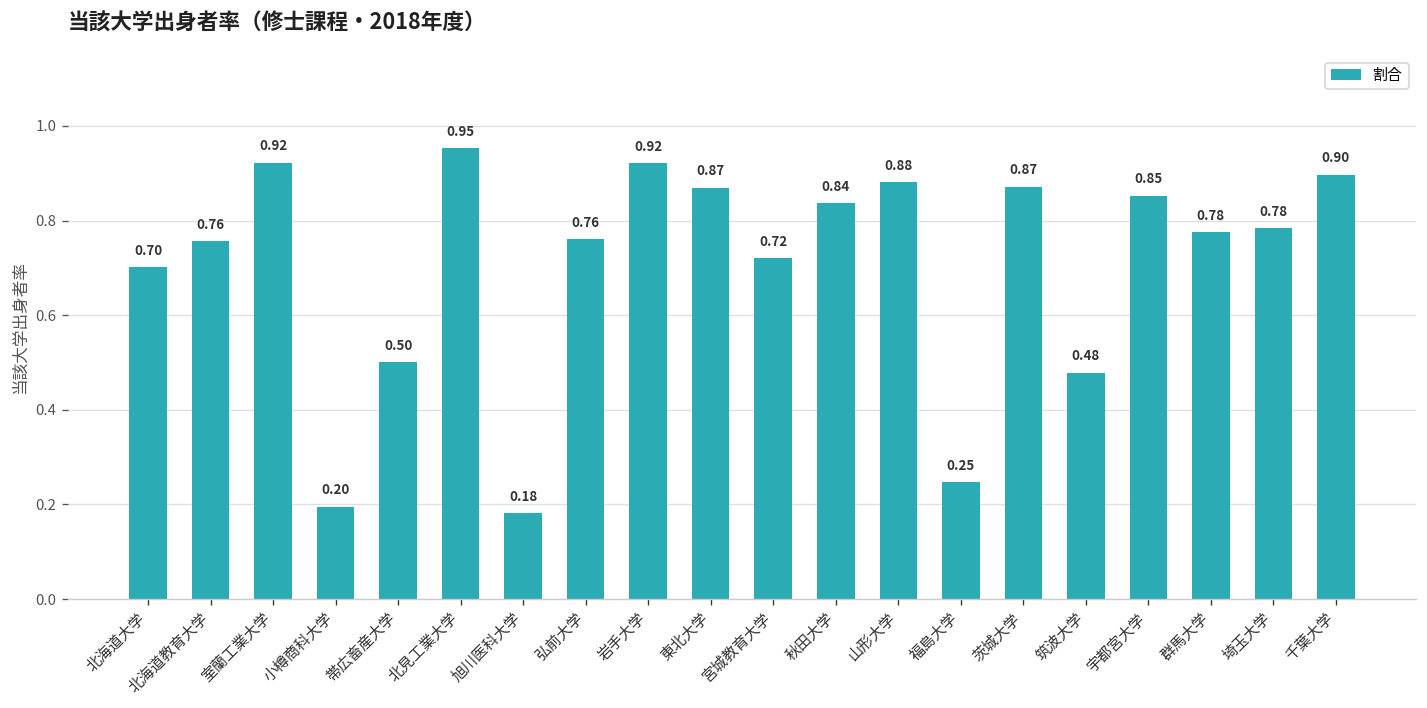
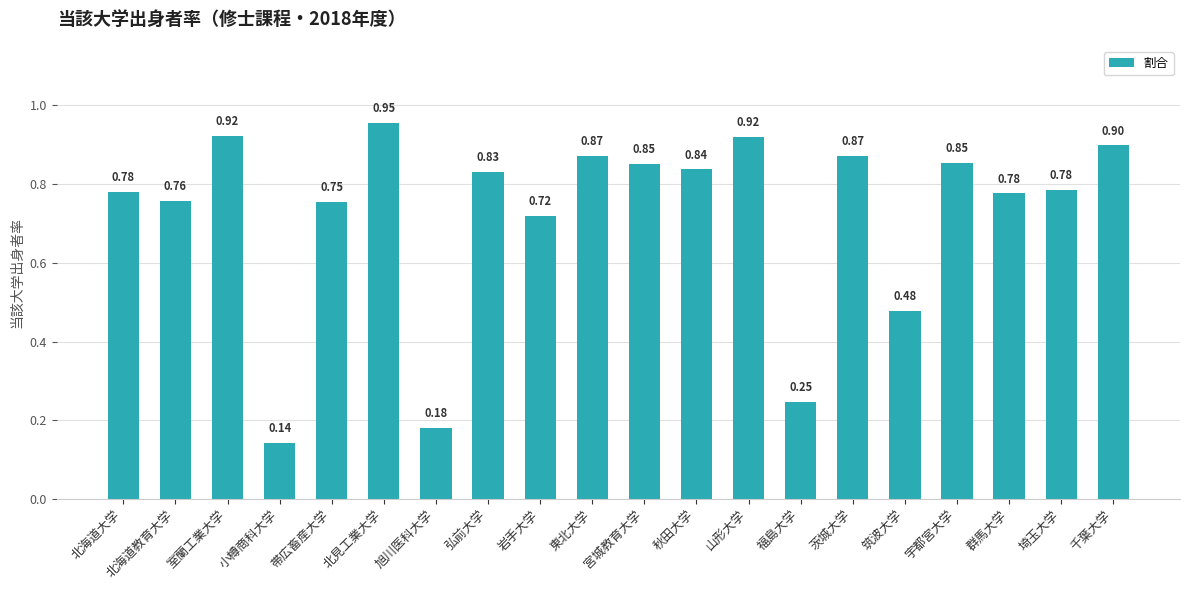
  {
-   "北海道大学": 0.70,
+   "北海道大学": 0.78,
    "北海道教育大学": 0.76,
    "室蘭工業大学": 0.92,
-   "小樽商科大学": 0.20,
-   "帯広畜産大学": 0.50,
+   "小樽商科大学": 0.14,
+   "帯広畜産大学": 0.75,
    "北見工業大学": 0.95,
    "旭川医科大学": 0.18,
-   "弘前大学": 0.76,
-   "岩手大学": 0.92,
+   "弘前大学": 0.83,
+   "岩手大学": 0.72,
    "東北大学": 0.87,
-   "宮城教育大学": 0.72,
+   "宮城教育大学": 0.85,
    "秋田大学": 0.84,
-   "山形大学": 0.88,
+   "山形大学": 0.92,
    "福島大学": 0.25,
    "茨城大学": 0.87,
    "筑波大学": 0.48,
    "宇都宮大学": 0.85,
    "群馬大学": 0.78,
    "埼玉大学": 0.78,
    "千葉大学": 0.90
  }
